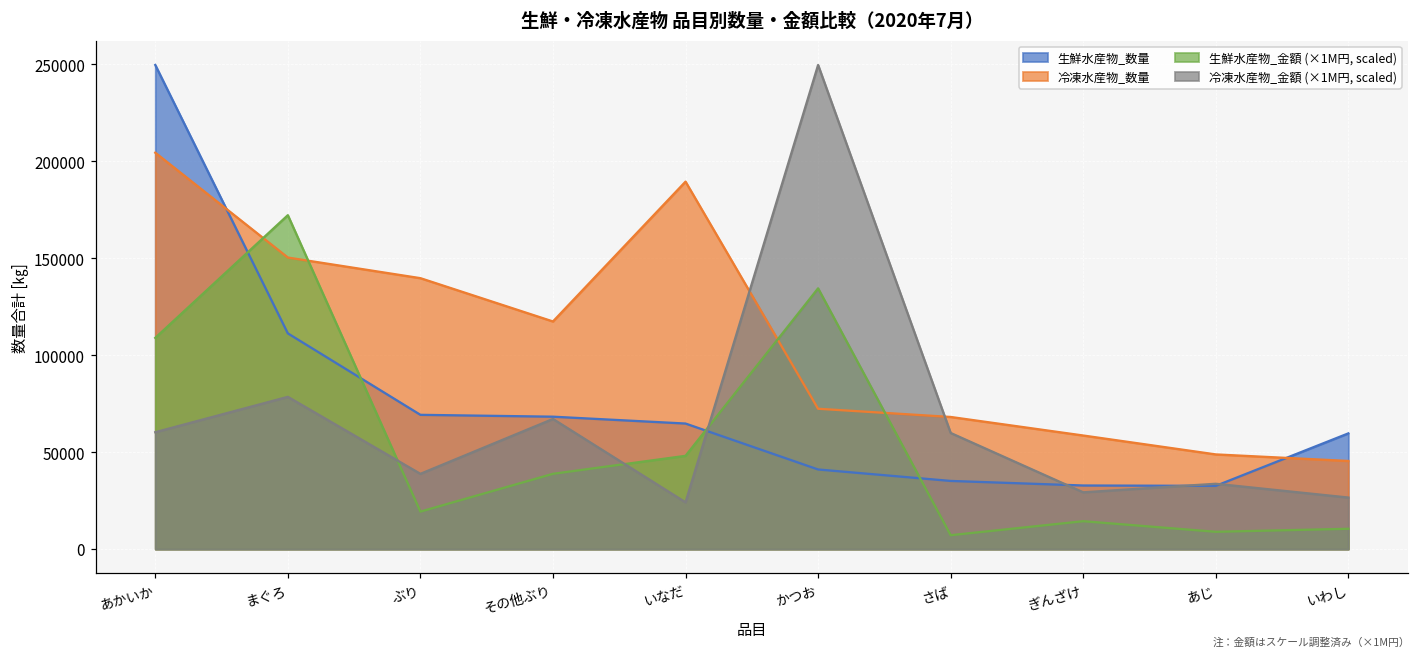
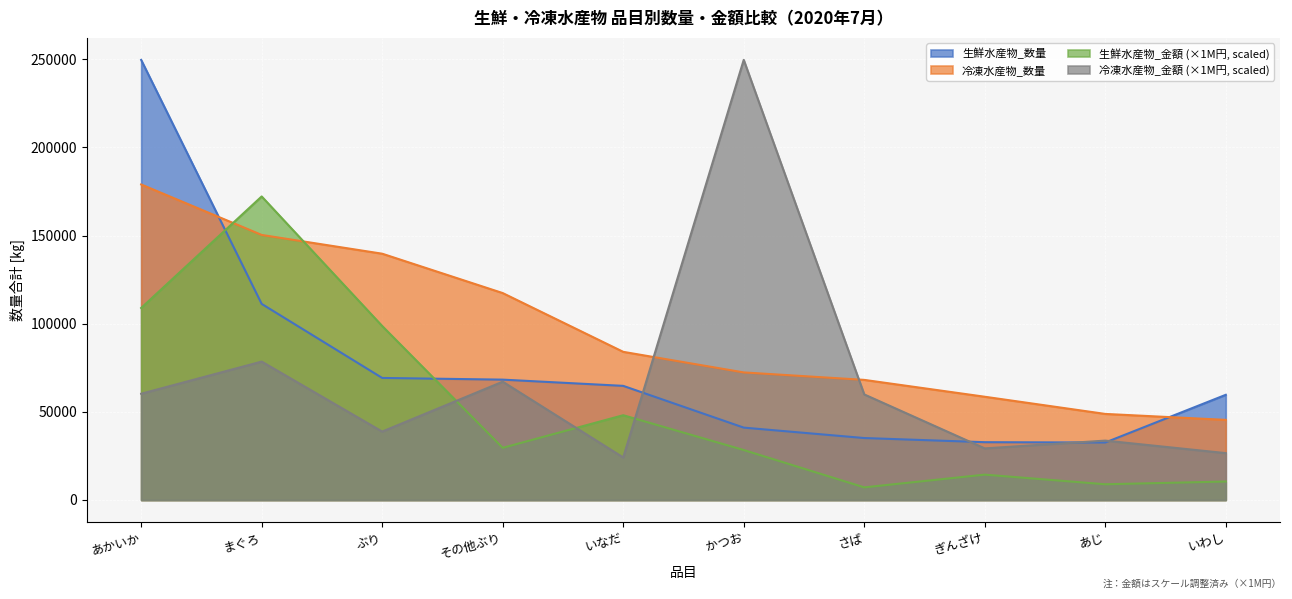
  {
    "生鮮水産物_数量": {
      "あかいか": 250000,
      "まぐろ": 111000,
      "ぶり": 69000,
      "いなだ": 65000,
      "かつお": 41000,
      "さば": 35000,
      "ぎんざけ": 33000,
      "いわし": 60000
    },
    "冷凍水産物_数量": {
-     "あかいか": 204000,
+     "あかいか": 179000,
      "まぐろ": 150000,
      "ぶり": 140000,
      "その他ぶり": 117000,
-     "いなだ": 190000,
+     "いなだ": 84000,
      "かつお": 72000,
      "さば": 68000,
      "ぎんざけ": 59000,
      "あじ": 49000,
      "いわし": 45000
    },
    "生鮮水産物_金額 (×1M円, scaled)": {
      "あかいか": 109000,
      "まぐろ": 172000,
-     "ぶり": 19000,
-     "その他ぶり": 39000,
+     "ぶり": 99000,
+     "その他ぶり": 30000,
      "いなだ": 48000,
-     "かつお": 134000,
+     "かつお": 28000,
      "さば": 7000,
      "ぎんざけ": 14000,
      "あじ": 9000,
      "いわし": 10000
    },
    "冷凍水産物_金額 (×1M円, scaled)": {
      "あかいか": 60000,
      "まぐろ": 79000,
      "ぶり": 39000,
      "いなだ": 24000,
      "かつお": 250000,
      "さば": 60000,
      "ぎんざけ": 29000,
      "いわし": 27000
    }
  }
